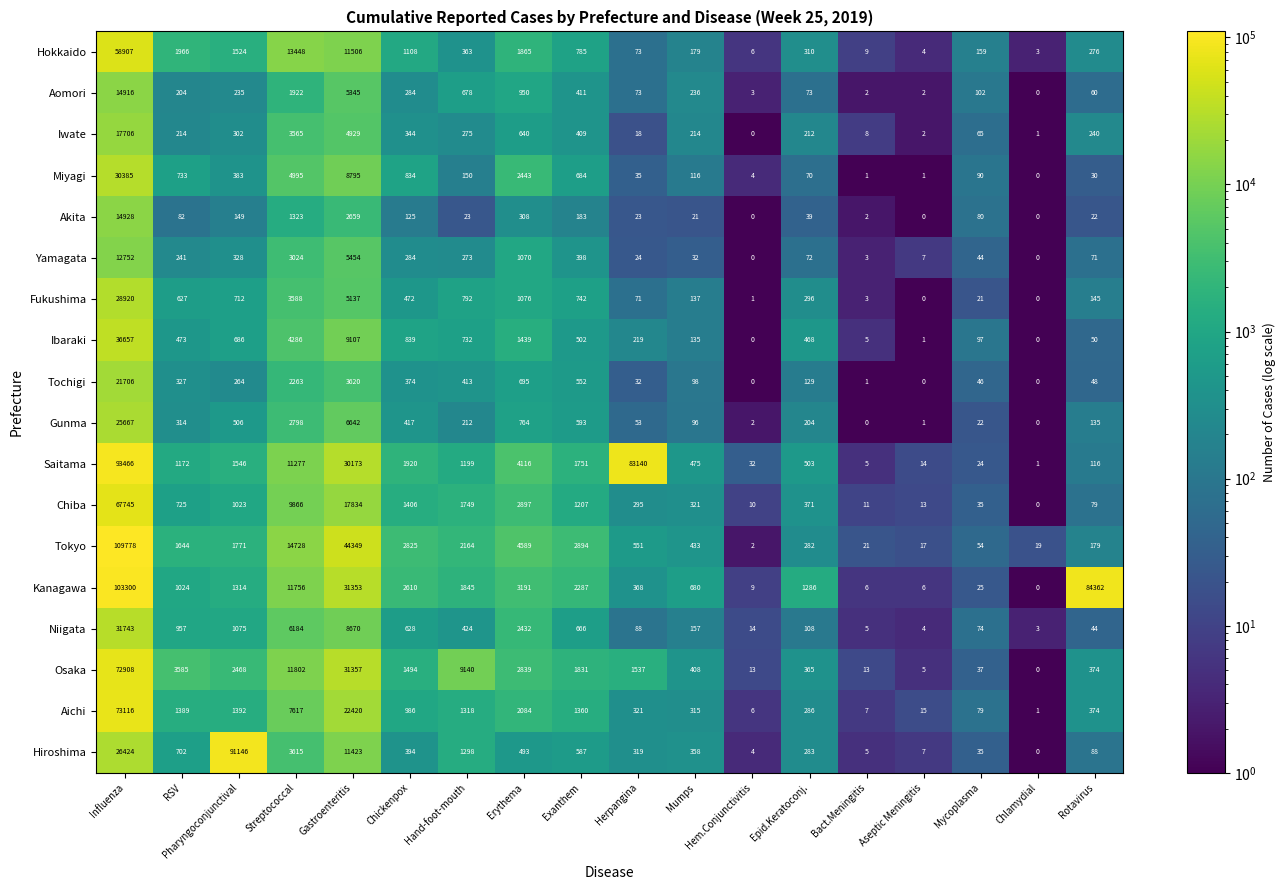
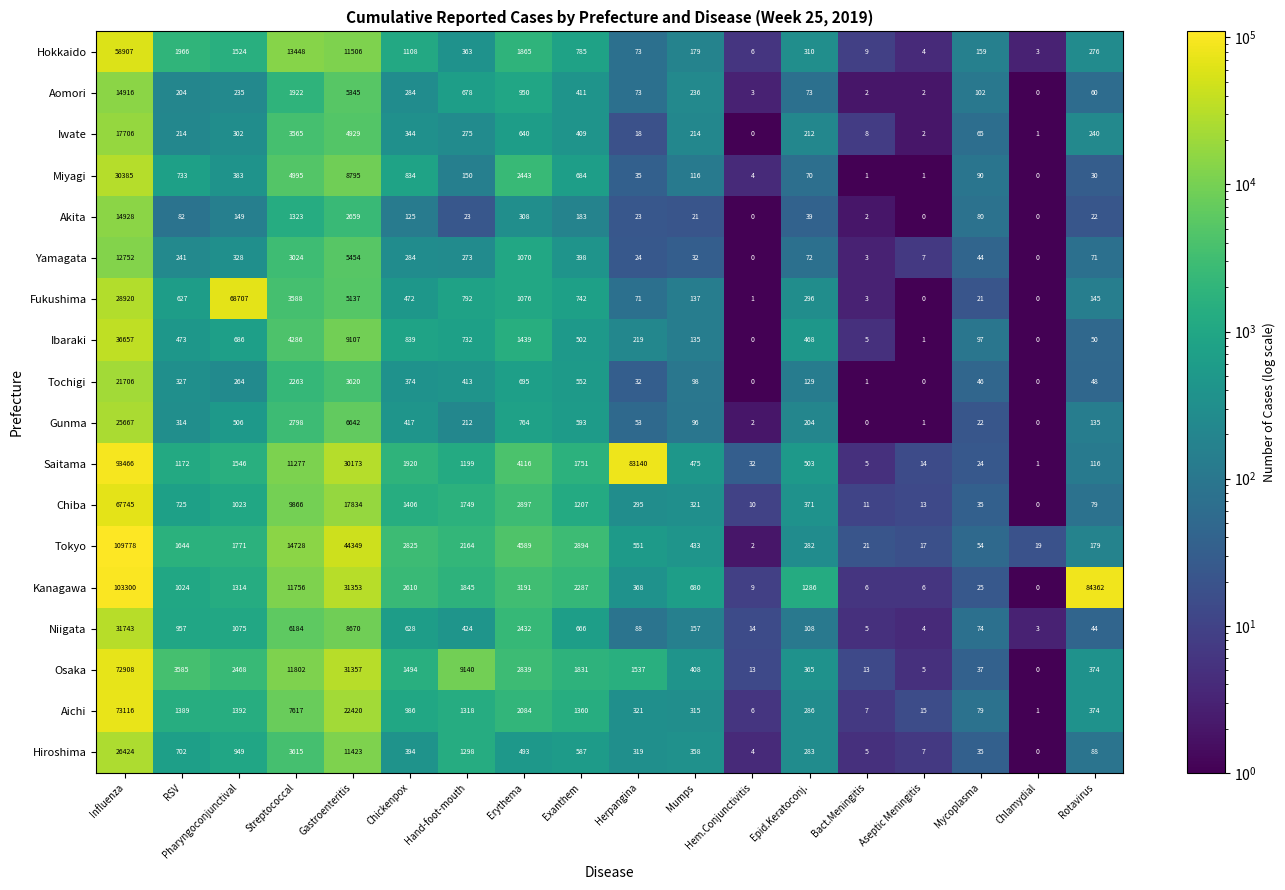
  {
    "Fukushima": {
      "Influenza": 28920,
      "RSV": 627,
-     "Pharyngoconjunctival": 712,
+     "Pharyngoconjunctival": 68707,
      "Streptococcal": 3588,
      "Gastroenteritis": 5137,
      "Chickenpox": 472,
      "Hand-foot-mouth": 792,
      "Erythema": 1076,
      "Exanthem": 742,
      "Herpangina": 71,
      "Mumps": 137,
      "Hem.Conjunctivitis": 1,
      "Epid.Keratoconj.": 296,
      "Bact.Meningitis": 3,
      "Aseptic Meningitis": 0,
      "Mycoplasma": 21,
      "Chlamydial": 0,
      "Rotavirus": 145
    },
    "Hiroshima": {
      "Influenza": 26424,
      "RSV": 702,
-     "Pharyngoconjunctival": 91146,
+     "Pharyngoconjunctival": 949,
      "Streptococcal": 3615,
      "Gastroenteritis": 11423,
      "Chickenpox": 394,
      "Hand-foot-mouth": 1298,
      "Erythema": 493,
      "Exanthem": 587,
      "Herpangina": 319,
      "Mumps": 358,
      "Hem.Conjunctivitis": 4,
      "Epid.Keratoconj.": 283,
      "Bact.Meningitis": 5,
      "Aseptic Meningitis": 7,
      "Mycoplasma": 35,
      "Chlamydial": 0,
      "Rotavirus": 88
    }
  }
